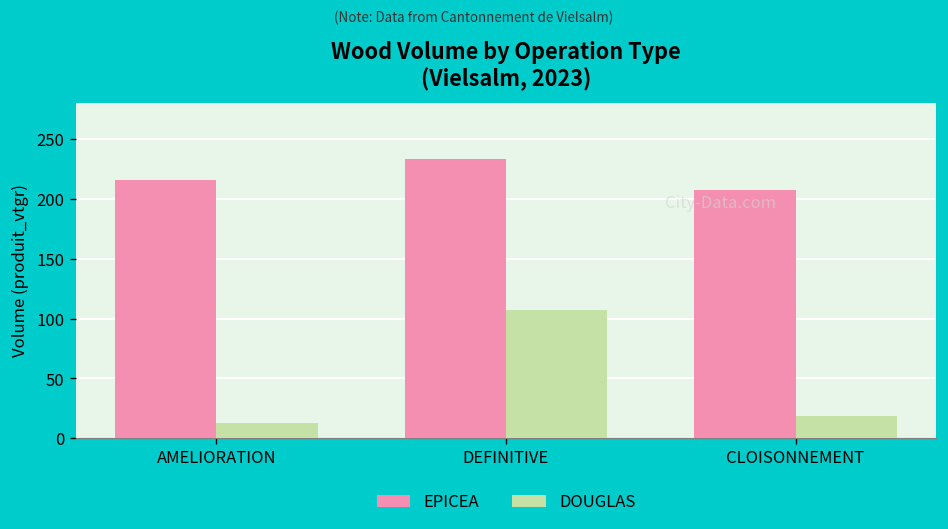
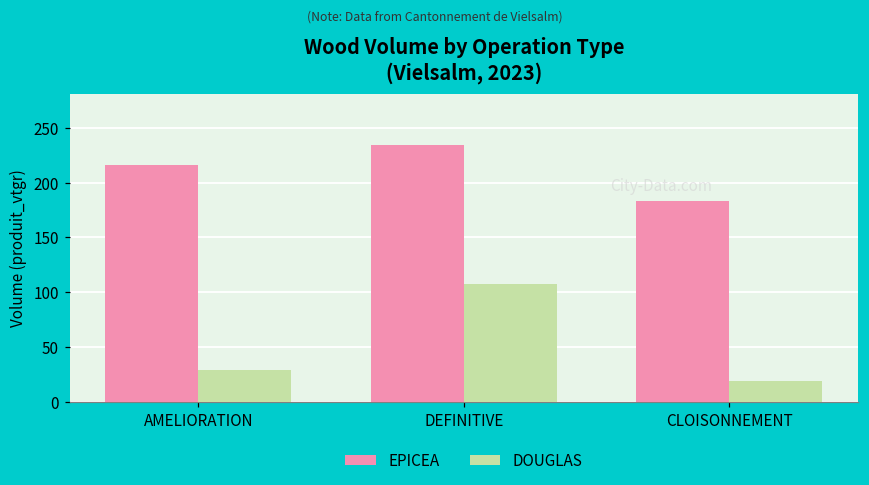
  {
    "EPICEA": {
      "AMELIORATION": 220,
      "DEFINITIVE": 230,
-     "CLOISONNEMENT": 210
+     "CLOISONNEMENT": 180
    },
    "DOUGLAS": {
-     "AMELIORATION": 10,
+     "AMELIORATION": 30,
      "DEFINITIVE": 110,
      "CLOISONNEMENT": 20
    }
  }
